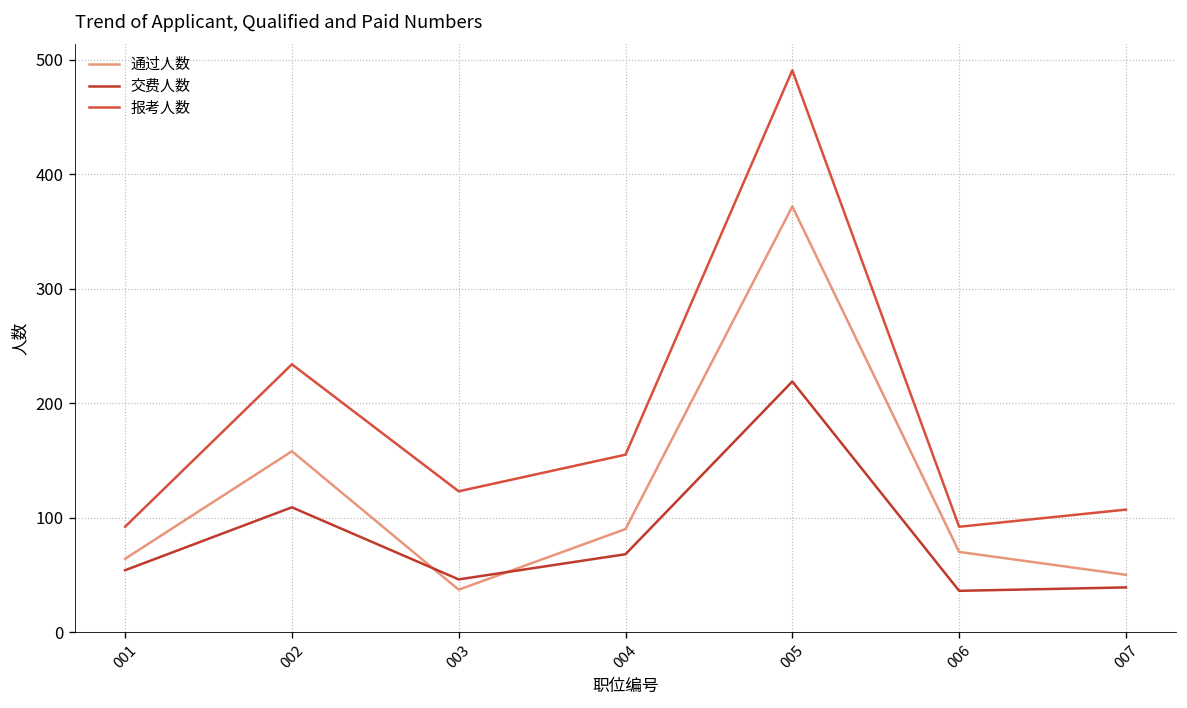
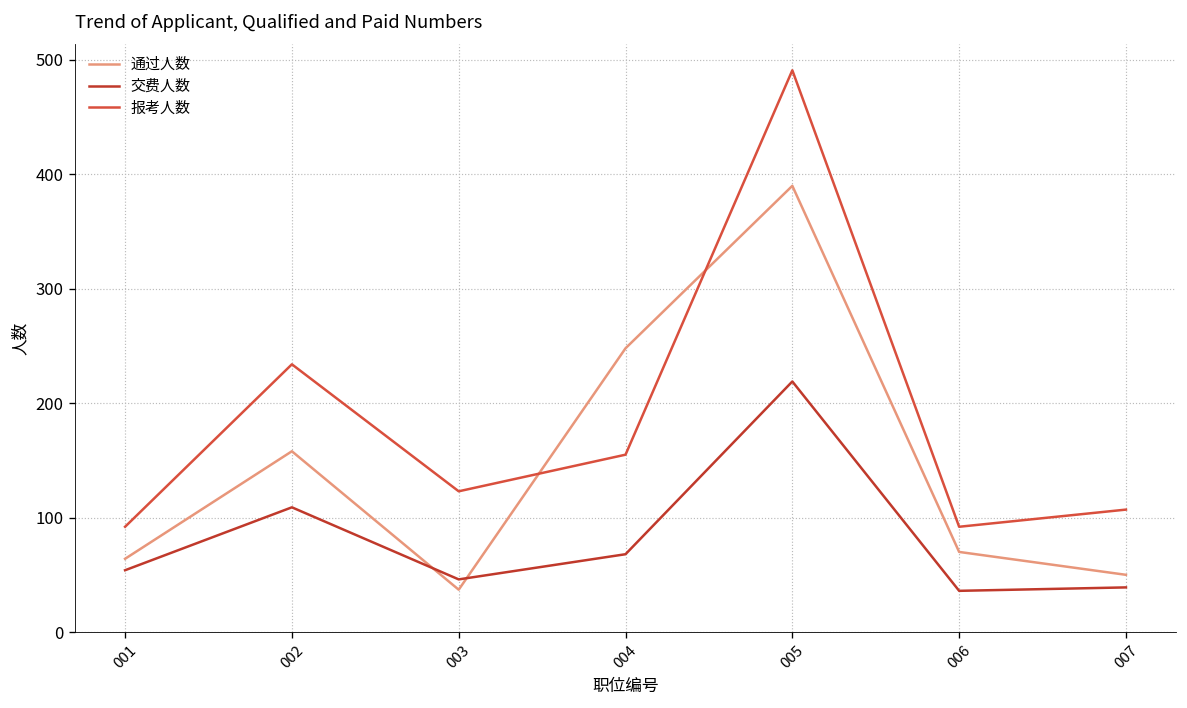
  {
    "通过人数": {
      "001": 60,
      "002": 160,
      "003": 40,
-     "004": 90,
-     "005": 370,
+     "004": 250,
+     "005": 390,
      "006": 70,
      "007": 50
    }
  }
